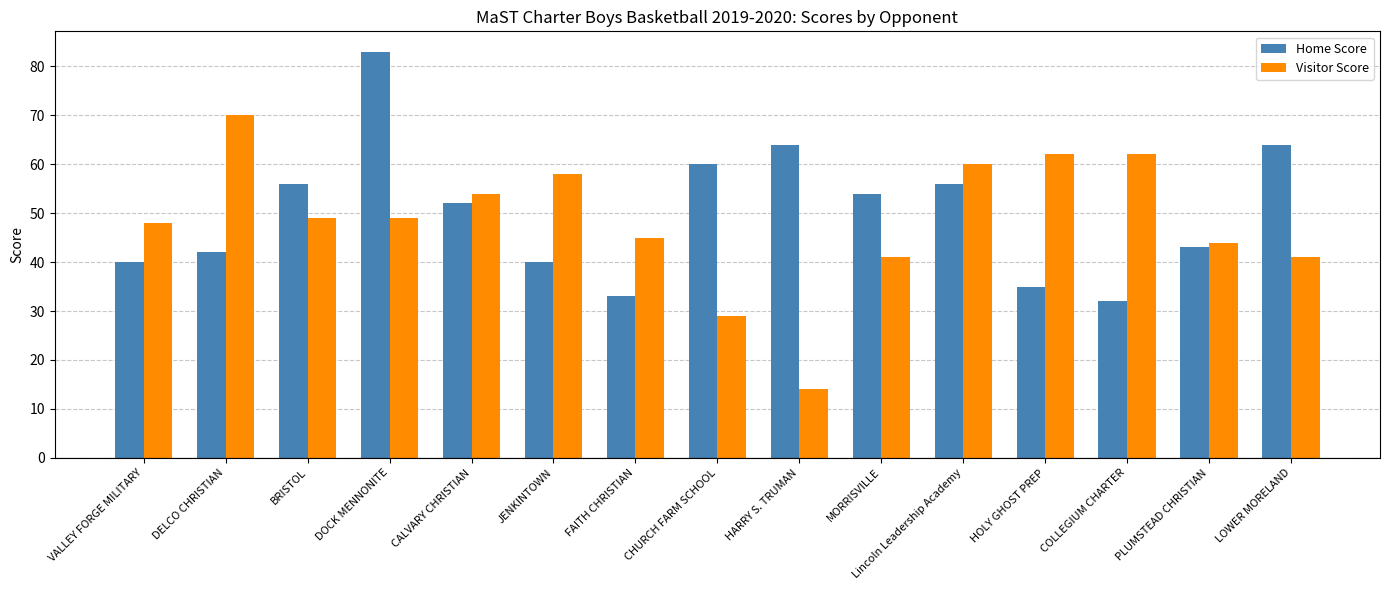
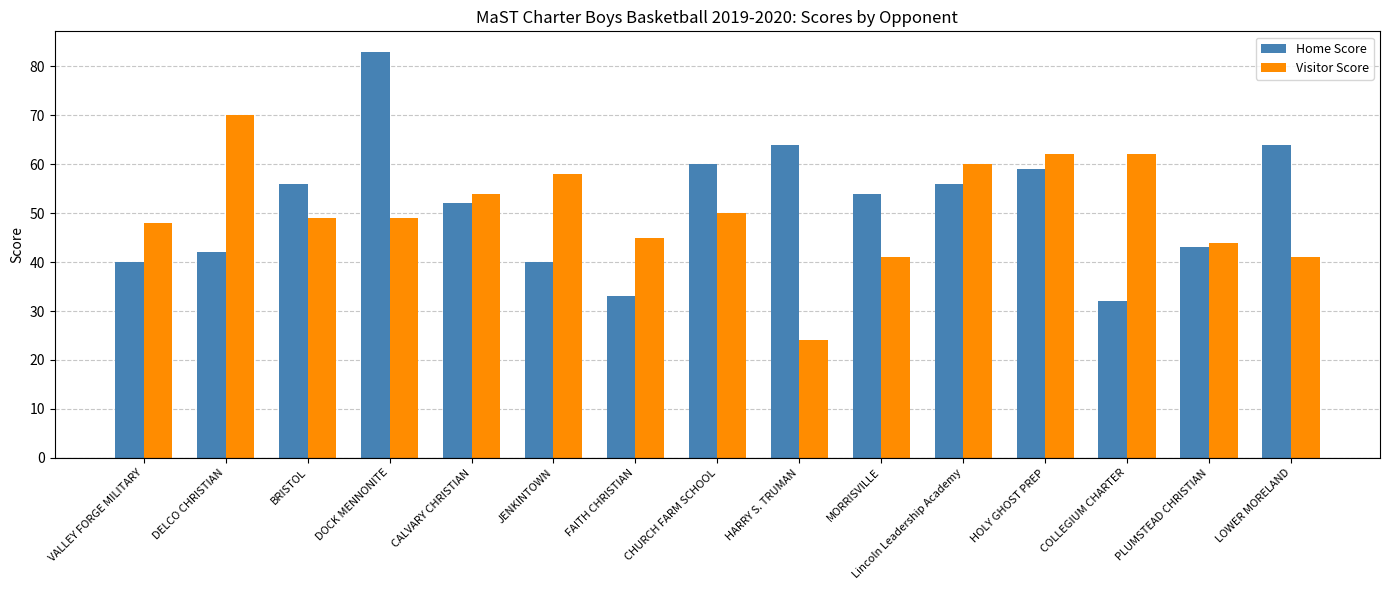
  {
    "Home Score": {
      "VALLEY FORGE MILITARY": 40,
      "DELCO CHRISTIAN": 42,
      "BRISTOL": 56,
      "DOCK MENNONITE": 83,
      "CALVARY CHRISTIAN": 52,
      "JENKINTOWN": 40,
      "FAITH CHRISTIAN": 33,
      "CHURCH FARM SCHOOL": 60,
      "HARRY S. TRUMAN": 64,
      "MORRISVILLE": 54,
      "Lincoln Leadership Academy": 56,
-     "HOLY GHOST PREP": 35,
+     "HOLY GHOST PREP": 59,
      "COLLEGIUM CHARTER": 32,
      "PLUMSTEAD CHRISTIAN": 43,
      "LOWER MORELAND": 64
    },
    "Visitor Score": {
      "VALLEY FORGE MILITARY": 48,
      "DELCO CHRISTIAN": 70,
      "BRISTOL": 49,
      "DOCK MENNONITE": 49,
      "CALVARY CHRISTIAN": 54,
      "JENKINTOWN": 58,
      "FAITH CHRISTIAN": 45,
-     "CHURCH FARM SCHOOL": 29,
-     "HARRY S. TRUMAN": 14,
+     "CHURCH FARM SCHOOL": 50,
+     "HARRY S. TRUMAN": 24,
      "MORRISVILLE": 41,
      "Lincoln Leadership Academy": 60,
      "HOLY GHOST PREP": 62,
      "COLLEGIUM CHARTER": 62,
      "PLUMSTEAD CHRISTIAN": 44,
      "LOWER MORELAND": 41
    }
  }
